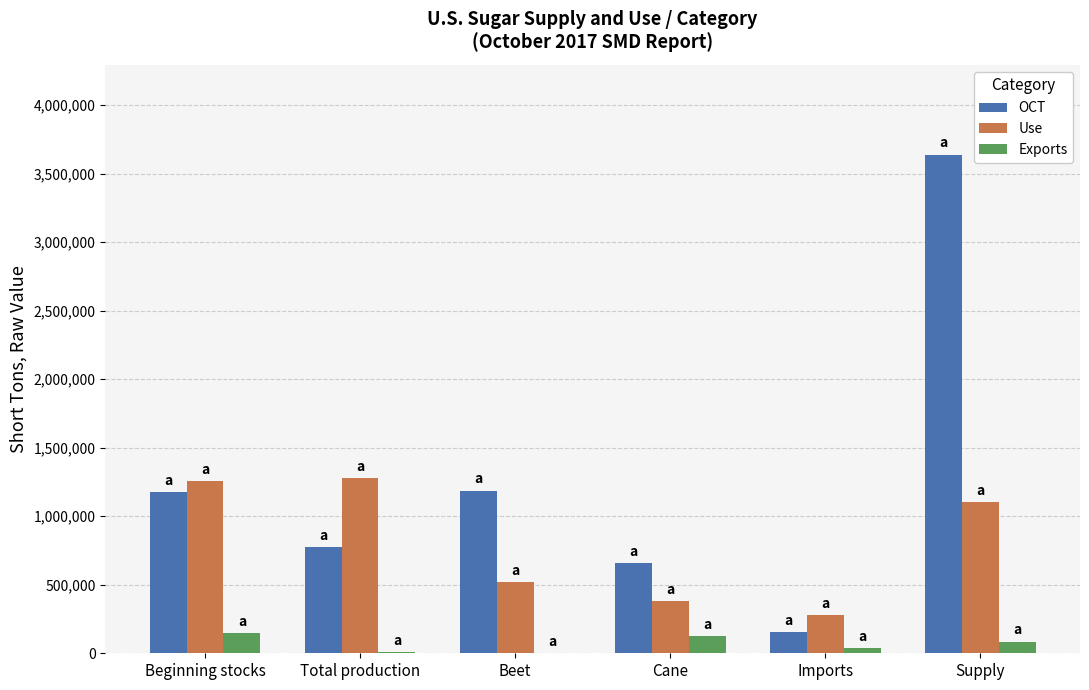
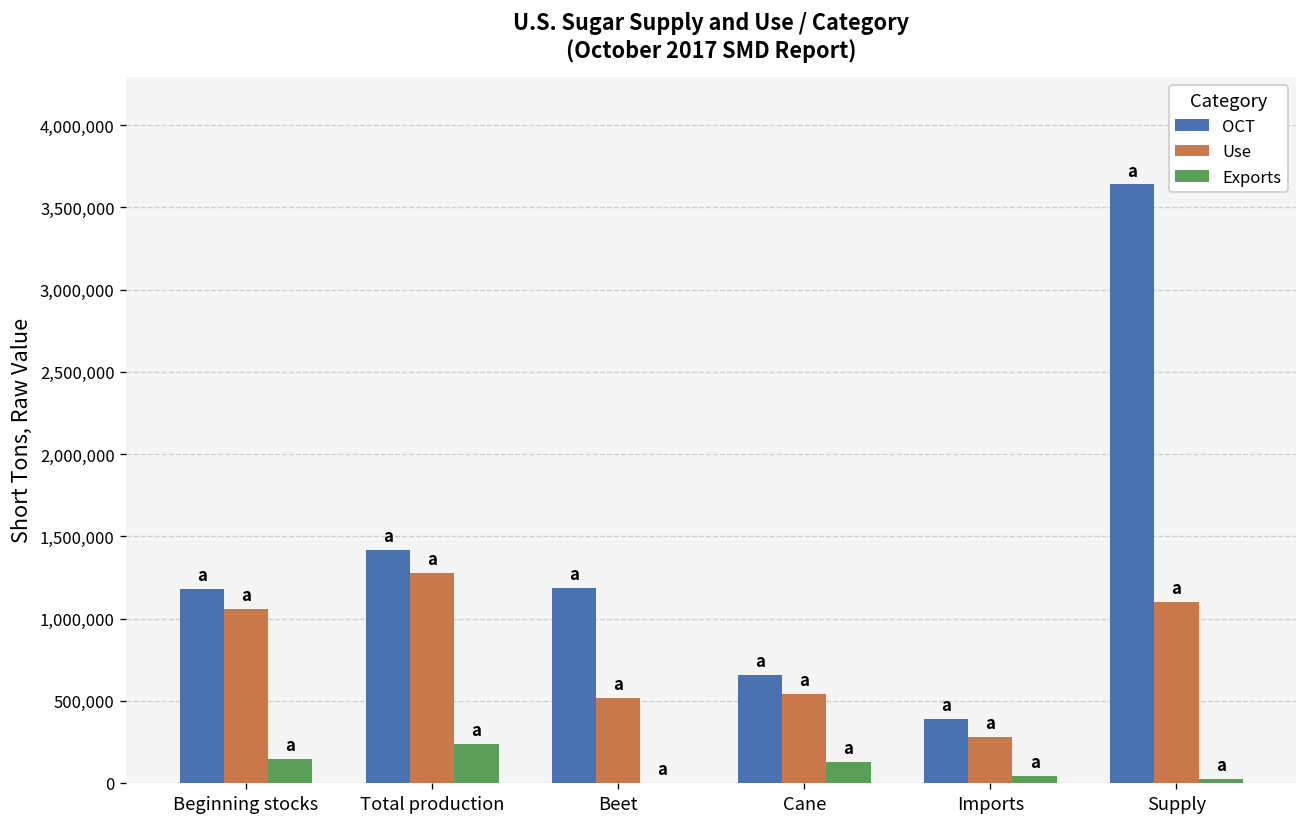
  {
    "OCT": {
      "Beginning stocks": "1,180,000",
-     "Total production": "780,000",
+     "Total production": "1,410,000",
      "Beet": "1,190,000",
      "Cane": "660,000",
-     "Imports": "150,000",
+     "Imports": "390,000",
      "Supply": "3,640,000"
    },
    "Use": {
-     "Beginning stocks": "1,260,000",
+     "Beginning stocks": "1,060,000",
      "Total production": "1,280,000",
      "Beet": "520,000",
-     "Cane": "380,000",
+     "Cane": "540,000",
      "Imports": "280,000",
      "Supply": "1,100,000"
    },
    "Exports": {
      "Beginning stocks": "150,000",
-     "Total production": "10,000",
+     "Total production": "240,000",
      "Cane": "130,000",
      "Imports": "40,000",
-     "Supply": "90,000"
+     "Supply": "30,000"
    }
  }
